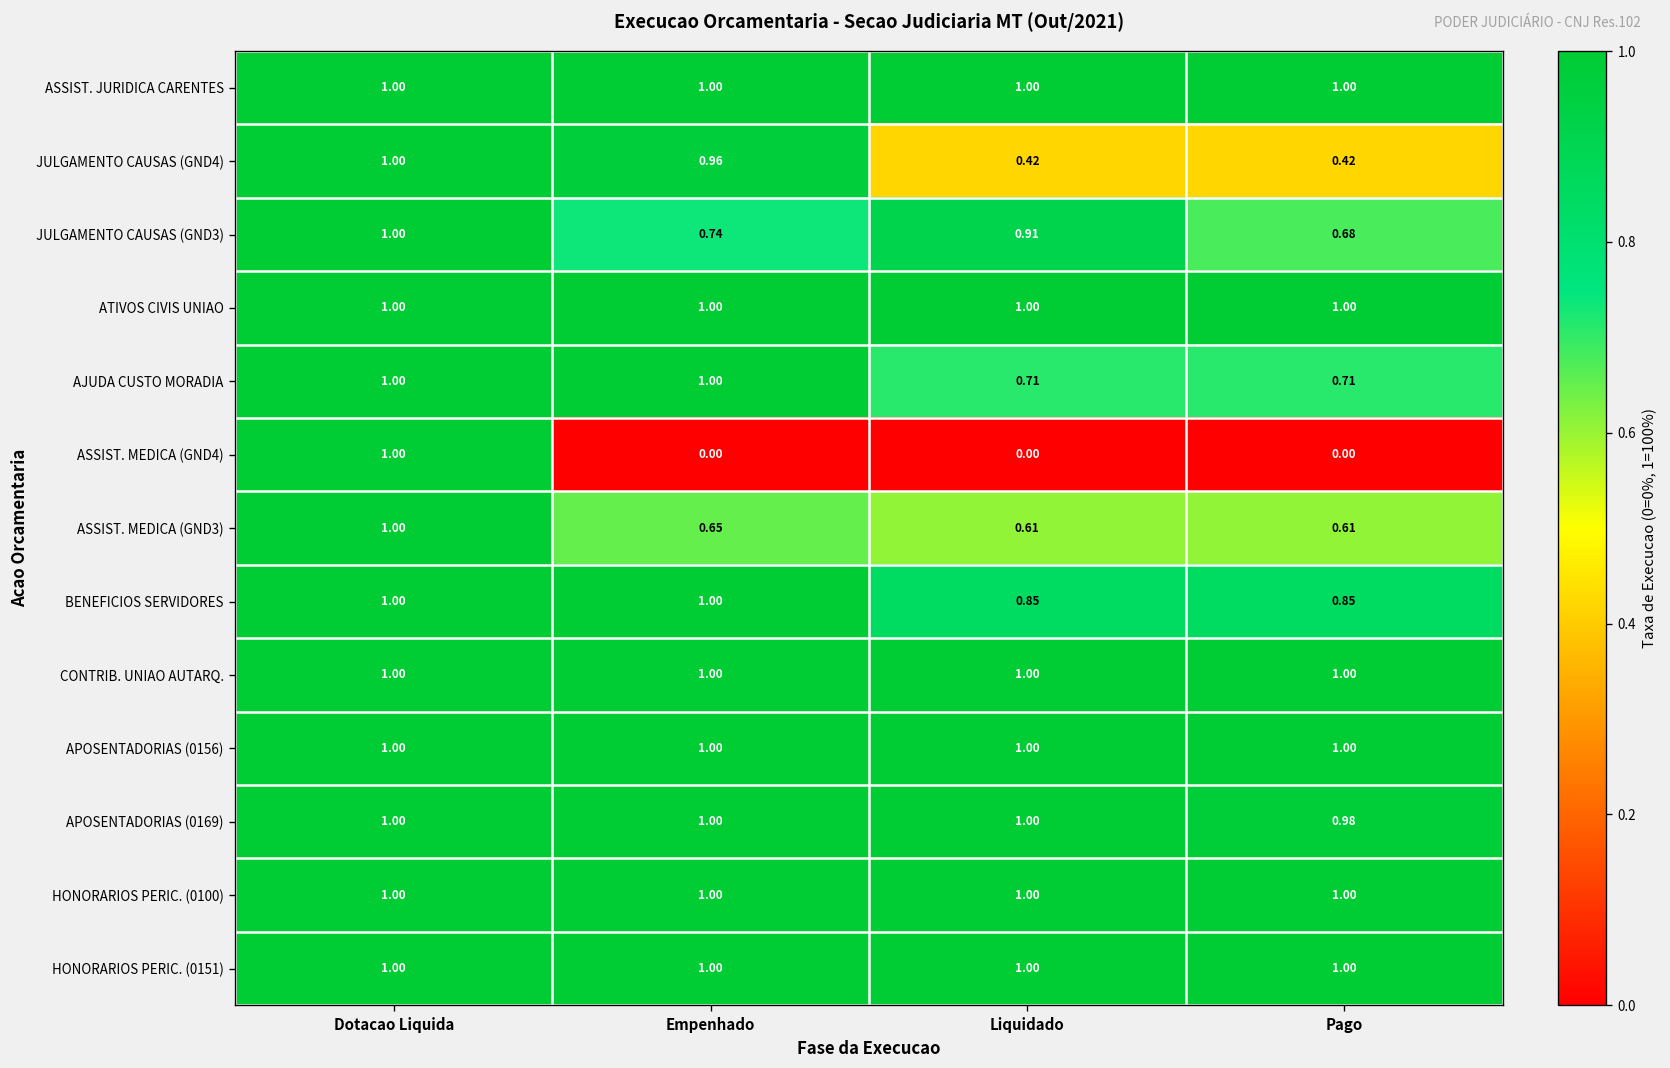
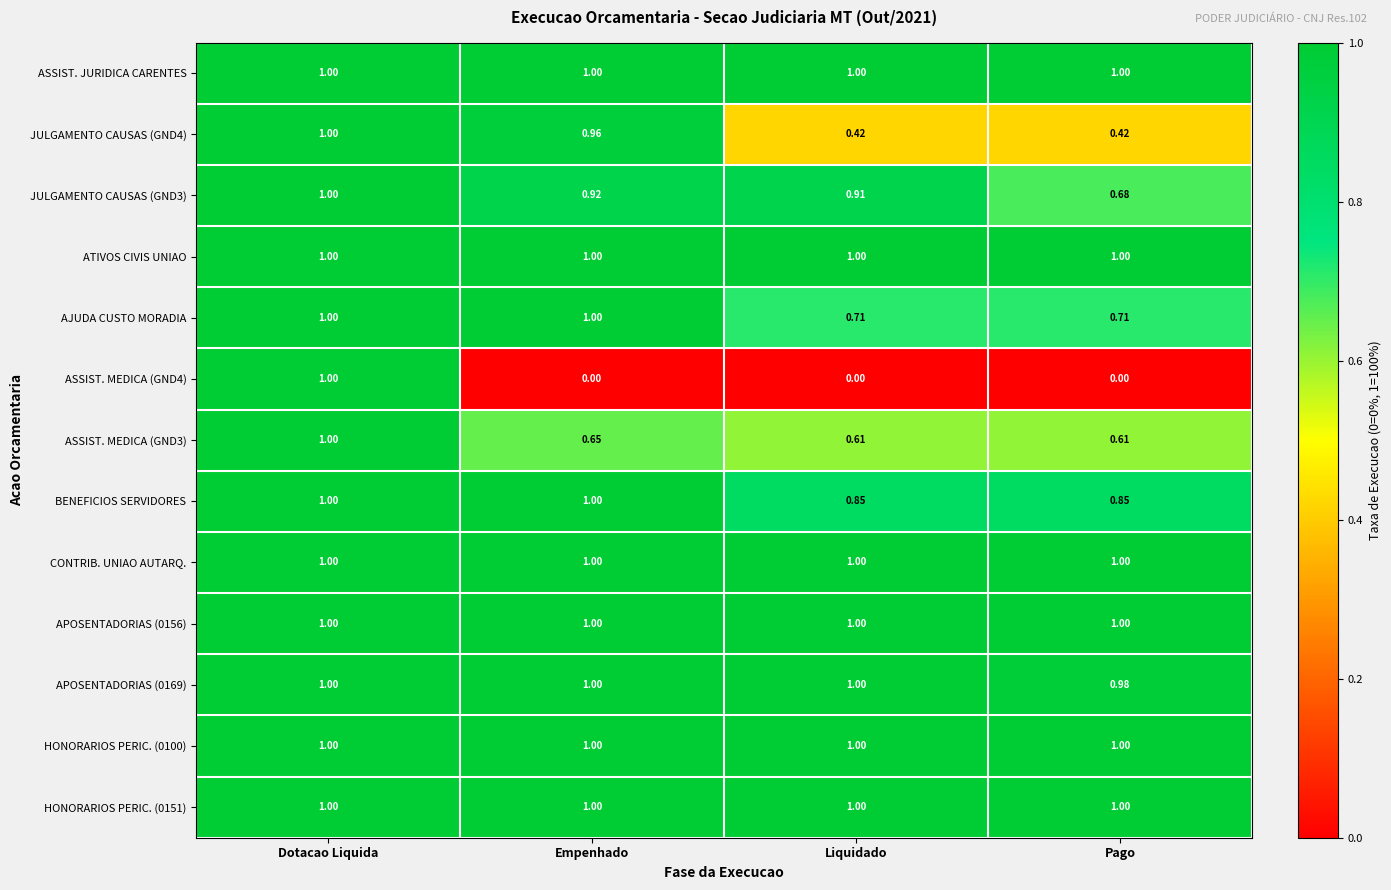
  {
    "ASSIST. JURIDICA CARENTES": {
      "Dotacao Liquida": 1.00,
      "Empenhado": 1.00,
      "Liquidado": 1.00,
      "Pago": 1.00
    },
    "JULGAMENTO CAUSAS (GND4)": {
      "Dotacao Liquida": 1.00,
      "Empenhado": 0.96,
      "Liquidado": 0.42,
      "Pago": 0.42
    },
    "JULGAMENTO CAUSAS (GND3)": {
      "Dotacao Liquida": 1.00,
-     "Empenhado": 0.74,
+     "Empenhado": 0.92,
      "Liquidado": 0.91,
      "Pago": 0.68
    },
    "ATIVOS CIVIS UNIAO": {
      "Dotacao Liquida": 1.00,
      "Empenhado": 1.00,
      "Liquidado": 1.00,
      "Pago": 1.00
    },
    "AJUDA CUSTO MORADIA": {
      "Dotacao Liquida": 1.00,
      "Empenhado": 1.00,
      "Liquidado": 0.71,
      "Pago": 0.71
    },
    "ASSIST. MEDICA (GND4)": {
      "Dotacao Liquida": 1.00,
      "Empenhado": 0.00,
      "Liquidado": 0.00,
      "Pago": 0.00
    },
    "ASSIST. MEDICA (GND3)": {
      "Dotacao Liquida": 1.00,
      "Empenhado": 0.65,
      "Liquidado": 0.61,
      "Pago": 0.61
    },
    "BENEFICIOS SERVIDORES": {
      "Dotacao Liquida": 1.00,
      "Empenhado": 1.00,
      "Liquidado": 0.85,
      "Pago": 0.85
    },
    "CONTRIB. UNIAO AUTARQ.": {
      "Dotacao Liquida": 1.00,
      "Empenhado": 1.00,
      "Liquidado": 1.00,
      "Pago": 1.00
    },
    "APOSENTADORIAS (0156)": {
      "Dotacao Liquida": 1.00,
      "Empenhado": 1.00,
      "Liquidado": 1.00,
      "Pago": 1.00
    },
    "APOSENTADORIAS (0169)": {
      "Dotacao Liquida": 1.00,
      "Empenhado": 1.00,
      "Liquidado": 1.00,
      "Pago": 0.98
    },
    "HONORARIOS PERIC. (0100)": {
      "Dotacao Liquida": 1.00,
      "Empenhado": 1.00,
      "Liquidado": 1.00,
      "Pago": 1.00
    },
    "HONORARIOS PERIC. (0151)": {
      "Dotacao Liquida": 1.00,
      "Empenhado": 1.00,
      "Liquidado": 1.00,
      "Pago": 1.00
    }
  }
